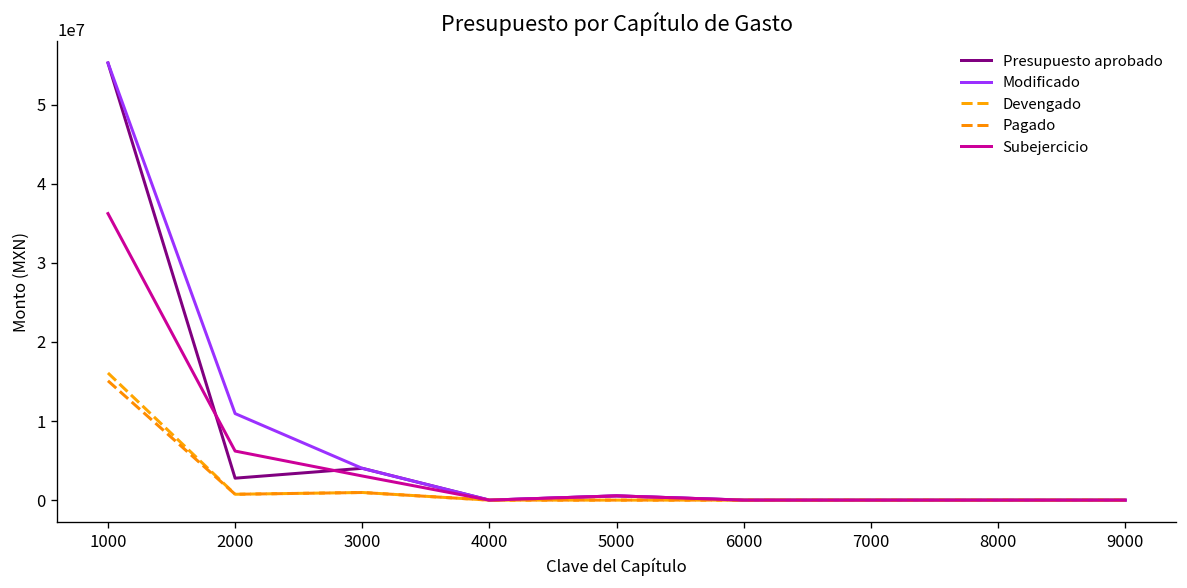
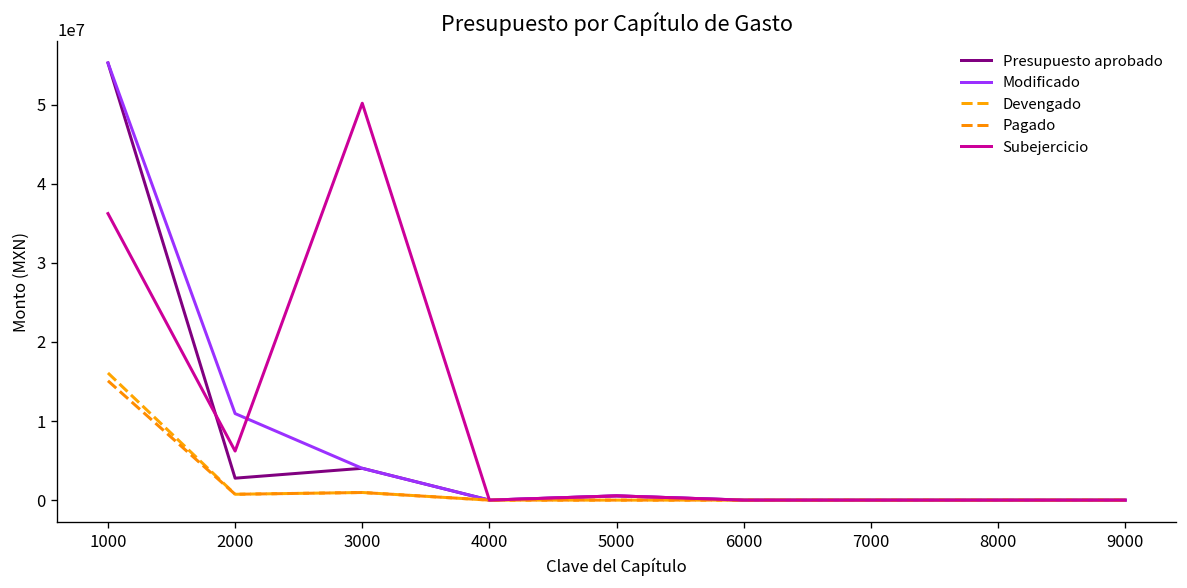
  {
    "Presupuesto aprobado": {
      "2000": 3000000
    },
    "Modificado": {
      "2000": 11000000
    },
    "Subejercicio": {
      "1000": 36000000,
      "2000": 6000000,
-     "3000": 3000000
+     "3000": 50000000
    }
  }
